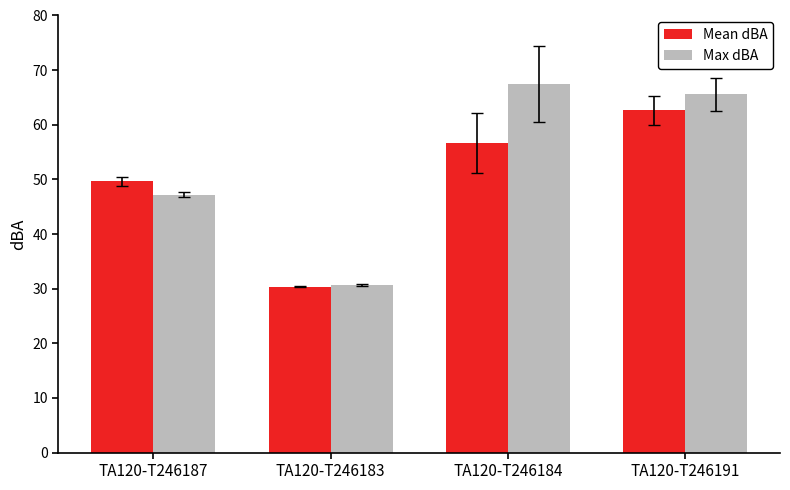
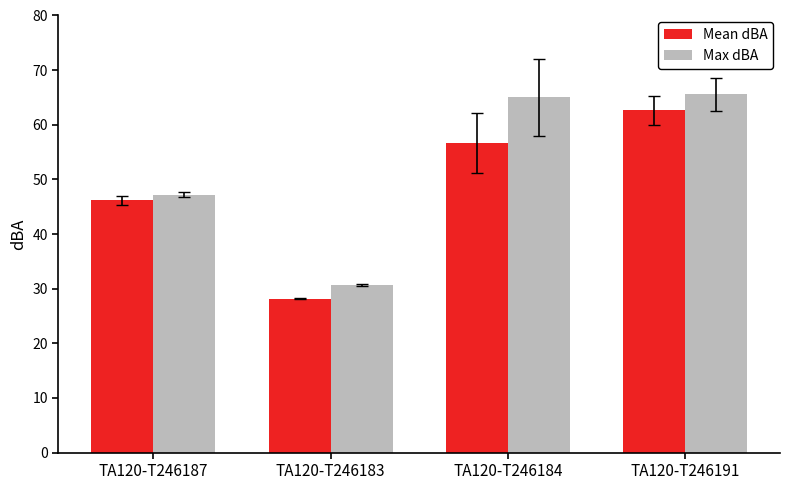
  {
    "Mean dBA": {
-     "TA120-T246187": 50,
-     "TA120-T246183": 30,
+     "TA120-T246187": 46,
+     "TA120-T246183": 28,
      "TA120-T246184": 57,
      "TA120-T246191": 63
    },
    "Max dBA": {
      "TA120-T246187": 47,
      "TA120-T246183": 31,
-     "TA120-T246184": 68,
+     "TA120-T246184": 65,
      "TA120-T246191": 66
    }
  }
